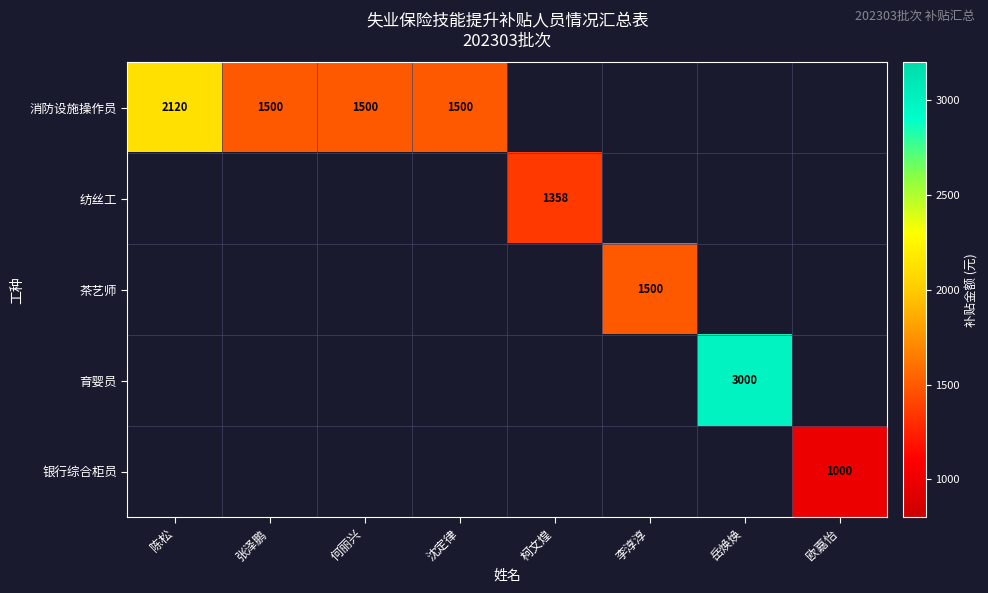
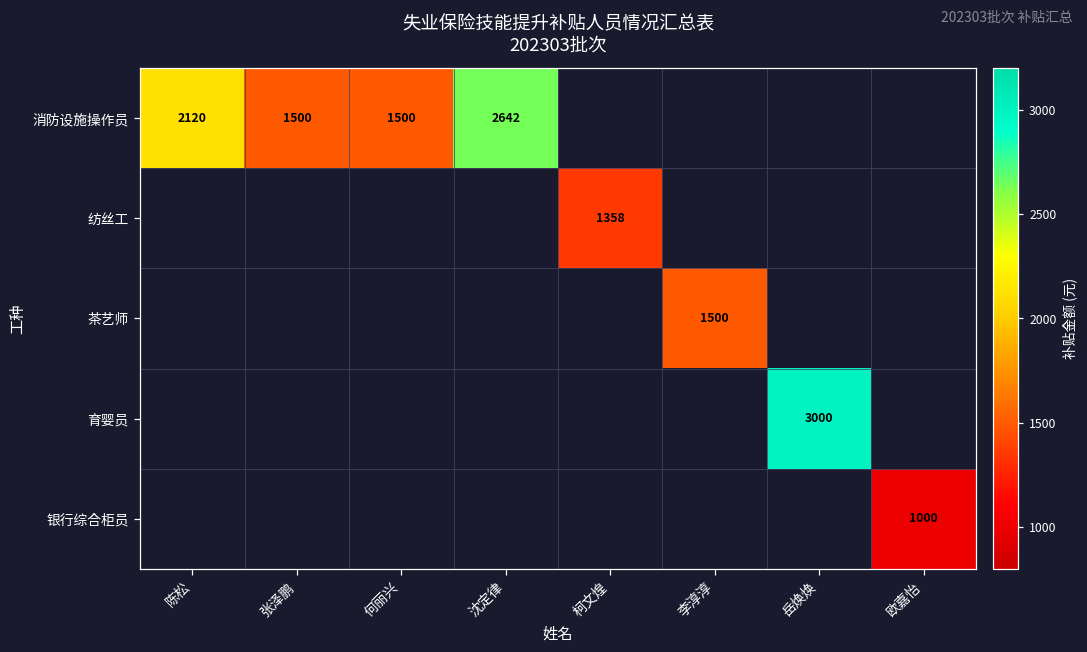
  {
    "消防设施操作员": {
      "陈松": 2120,
      "张泽鹏": 1500,
      "何丽兴": 1500,
-     "沈定律": 1500
+     "沈定律": 2642
    },
    "纺丝工": {
      "柯文煌": 1358
    },
    "茶艺师": {
      "李淳淳": 1500
    },
    "育婴员": {
      "岳焕焕": 3000
    },
    "银行综合柜员": {
      "欧嘉怡": 1000
    }
  }
